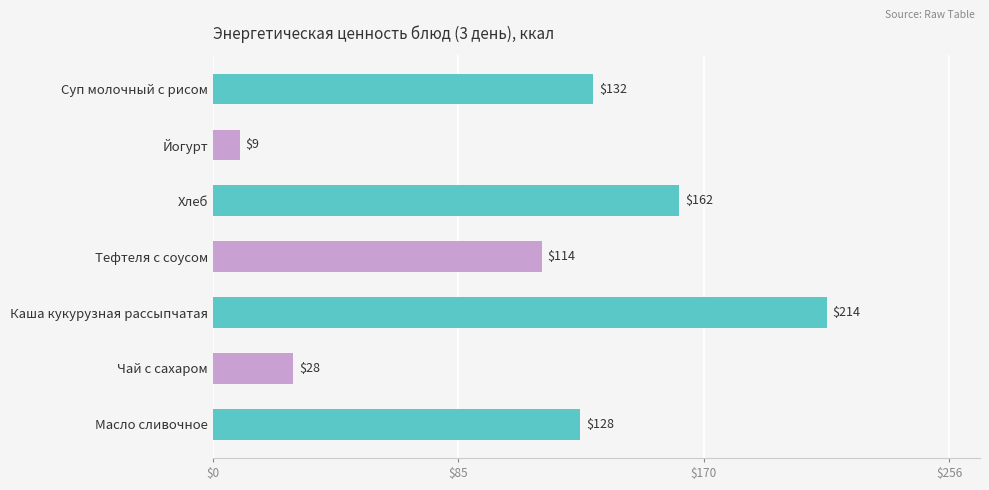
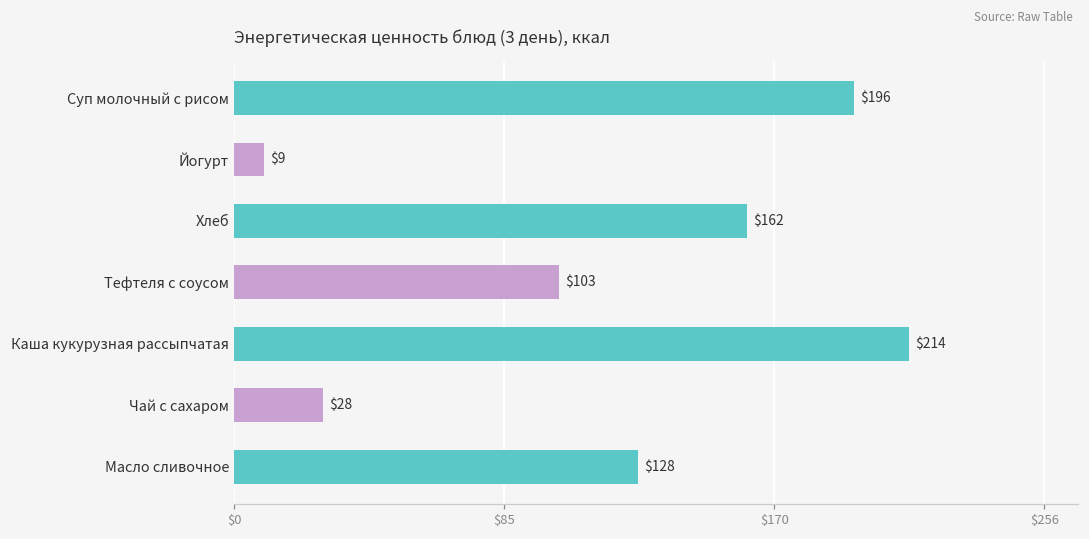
  {
-   "Суп молочный с рисом": "$132",
+   "Суп молочный с рисом": "$196",
    "Йогурт": "$9",
    "Хлеб": "$162",
-   "Тефтеля с соусом": "$114",
+   "Тефтеля с соусом": "$103",
    "Каша кукурузная рассыпчатая": "$214",
    "Чай с сахаром": "$28",
    "Масло сливочное": "$128"
  }
